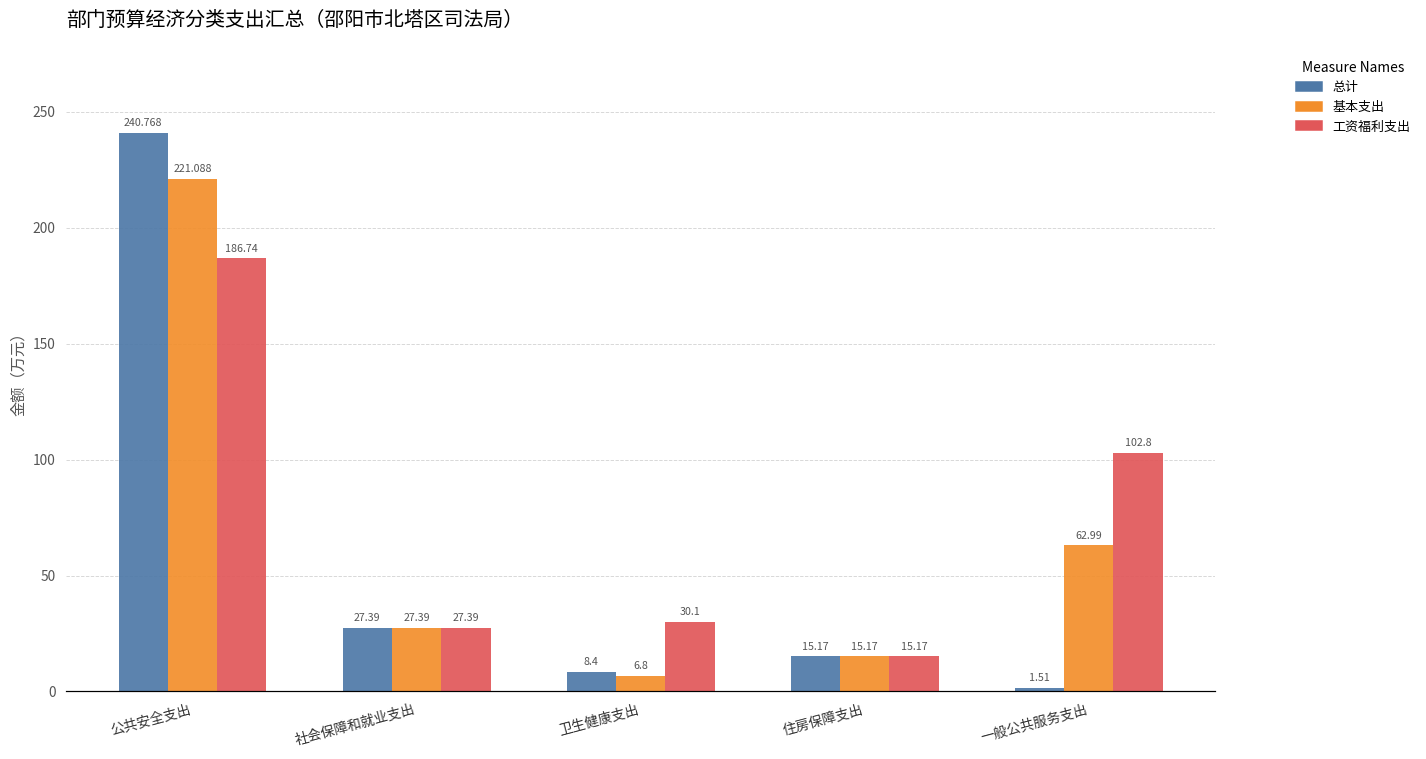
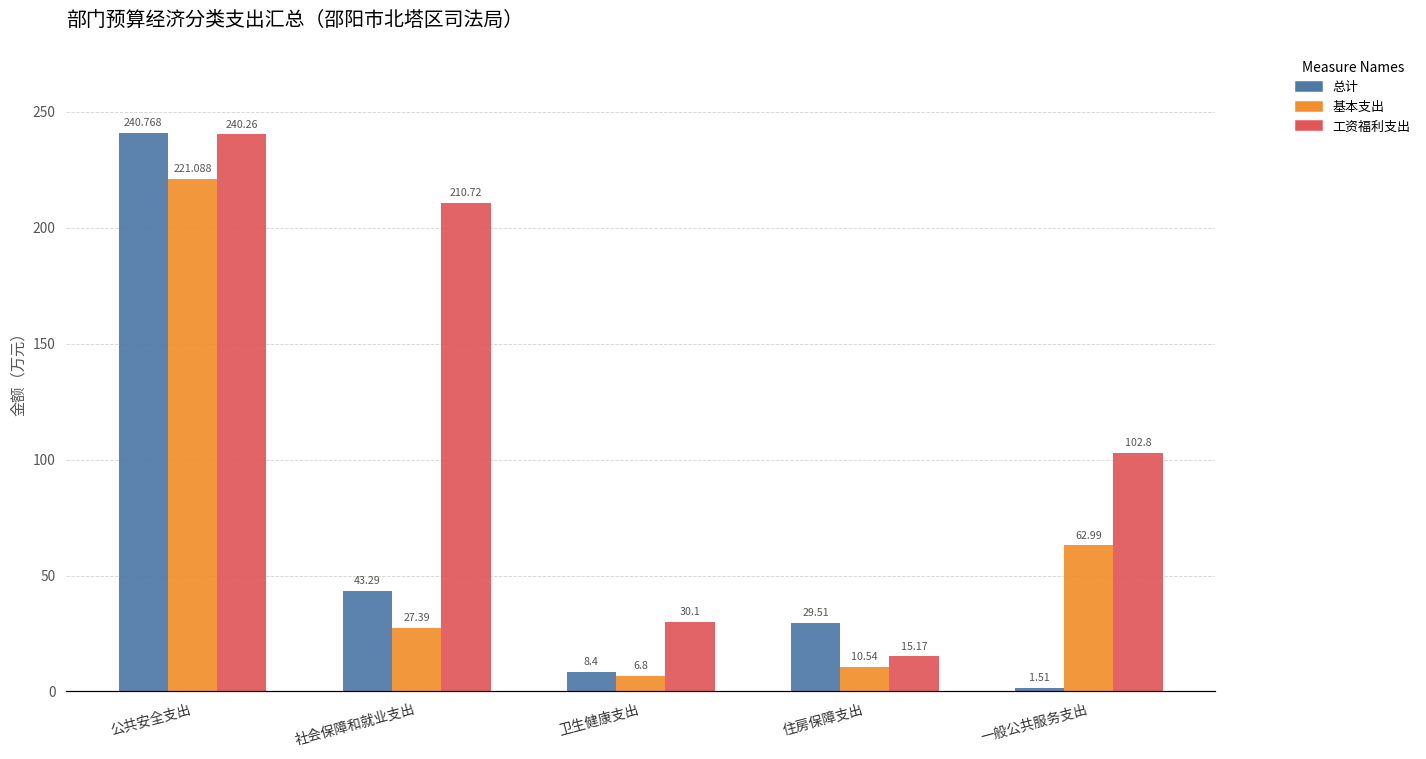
  {
    "总计": {
      "公共安全支出": 240.768,
-     "社会保障和就业支出": 27.39,
+     "社会保障和就业支出": 43.29,
      "卫生健康支出": 8.4,
-     "住房保障支出": 15.17,
+     "住房保障支出": 29.51,
      "一般公共服务支出": 1.51
    },
    "基本支出": {
      "公共安全支出": 221.088,
      "社会保障和就业支出": 27.39,
      "卫生健康支出": 6.8,
-     "住房保障支出": 15.17,
+     "住房保障支出": 10.54,
      "一般公共服务支出": 62.99
    },
    "工资福利支出": {
-     "公共安全支出": 186.74,
-     "社会保障和就业支出": 27.39,
+     "公共安全支出": 240.26,
+     "社会保障和就业支出": 210.72,
      "卫生健康支出": 30.1,
      "住房保障支出": 15.17,
      "一般公共服务支出": 102.8
    }
  }
